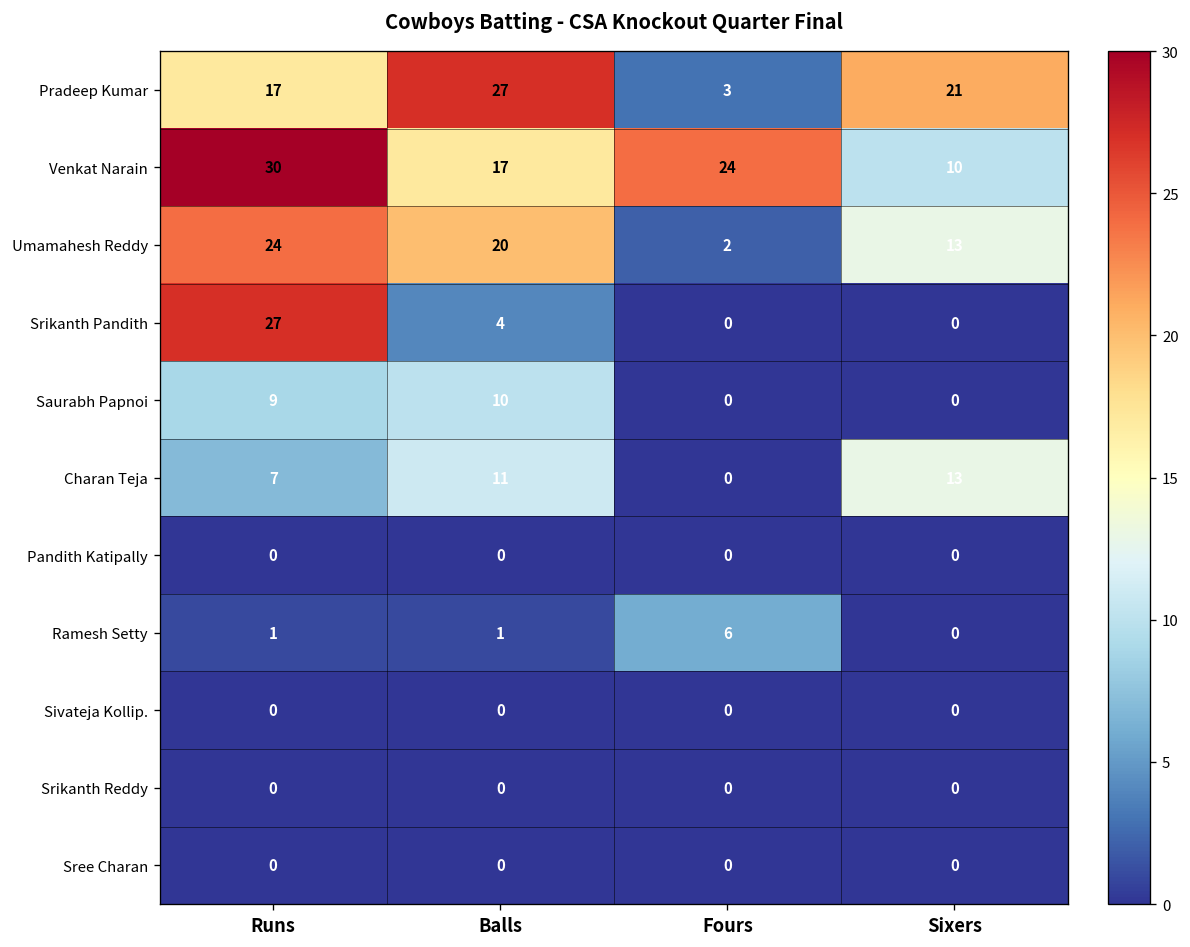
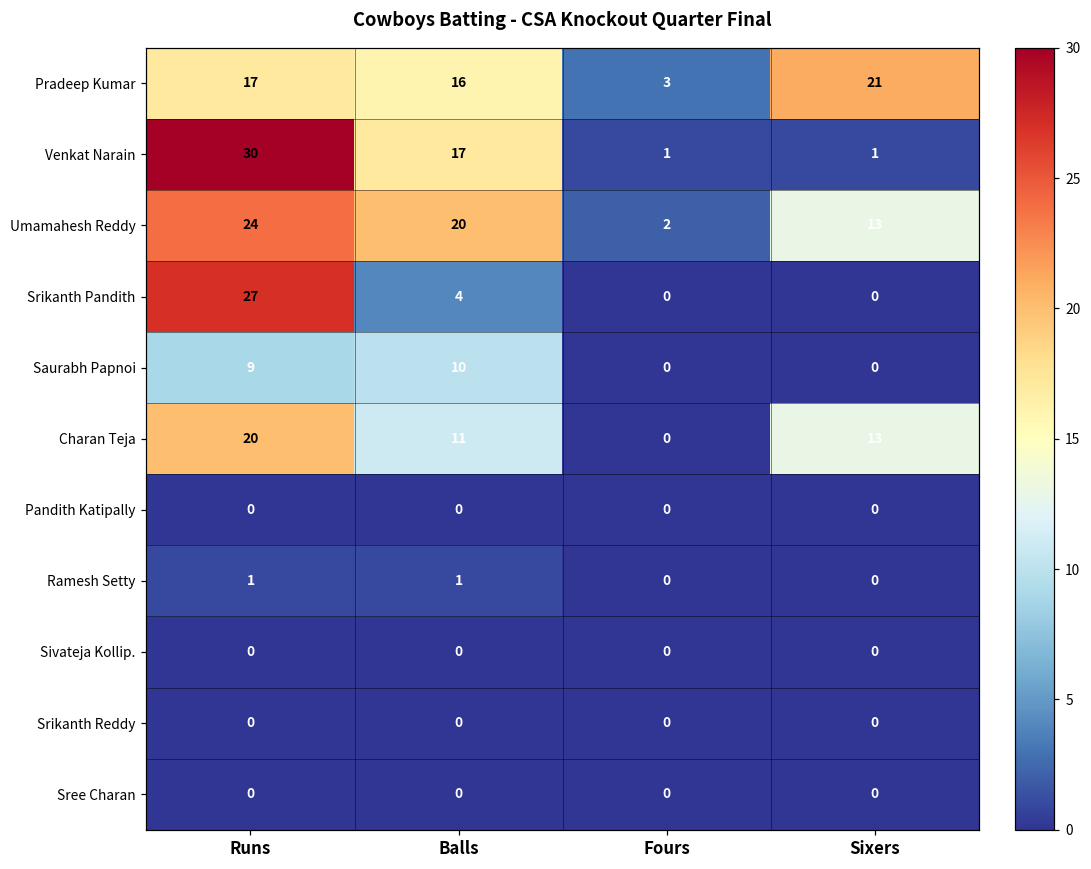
  {
    "Pradeep Kumar": {
      "Runs": 17,
-     "Balls": 27,
+     "Balls": 16,
      "Fours": 3,
      "Sixers": 21
    },
    "Venkat Narain": {
      "Runs": 30,
      "Balls": 17,
-     "Fours": 24,
-     "Sixers": 10
+     "Fours": 1,
+     "Sixers": 1
    },
    "Umamahesh Reddy": {
      "Runs": 24,
      "Balls": 20,
      "Fours": 2
    },
    "Srikanth Pandith": {
      "Runs": 27,
      "Balls": 4,
      "Fours": 0,
      "Sixers": 0
    },
    "Saurabh Papnoi": {
      "Runs": 9,
      "Balls": 10,
      "Fours": 0,
      "Sixers": 0
    },
    "Charan Teja": {
-     "Runs": 7,
+     "Runs": 20,
      "Balls": 11,
      "Fours": 0
    },
    "Pandith Katipally": {
      "Runs": 0,
      "Balls": 0,
      "Fours": 0,
      "Sixers": 0
    },
    "Ramesh Setty": {
      "Runs": 1,
      "Balls": 1,
-     "Fours": 6,
+     "Fours": 0,
      "Sixers": 0
    },
    "Sivateja Kollip.": {
      "Runs": 0,
      "Balls": 0,
      "Fours": 0,
      "Sixers": 0
    },
    "Srikanth Reddy": {
      "Runs": 0,
      "Balls": 0,
      "Fours": 0,
      "Sixers": 0
    },
    "Sree Charan": {
      "Runs": 0,
      "Balls": 0,
      "Fours": 0,
      "Sixers": 0
    }
  }
